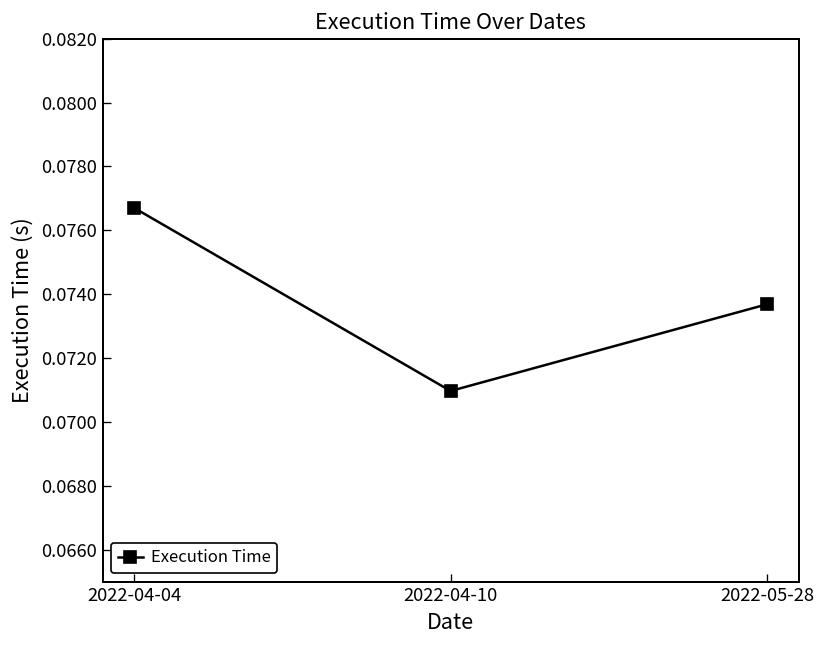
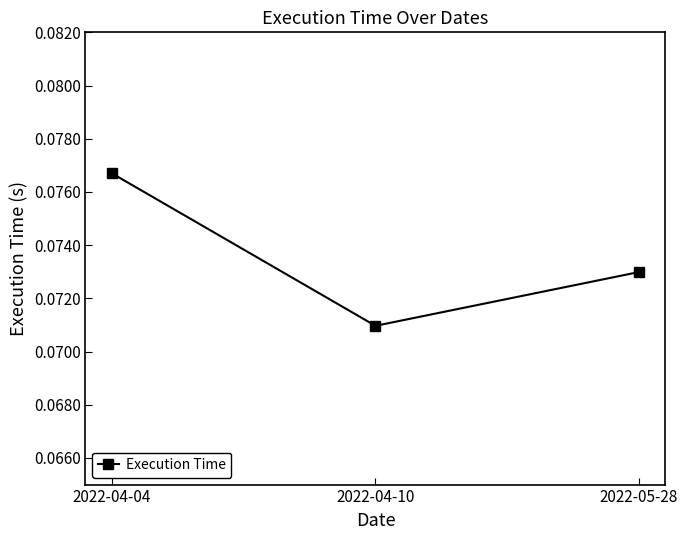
  {
    "2022-04-04": 0.0767,
    "2022-04-10": 0.0710,
-   "2022-05-28": 0.0737
+   "2022-05-28": 0.0730
  }
